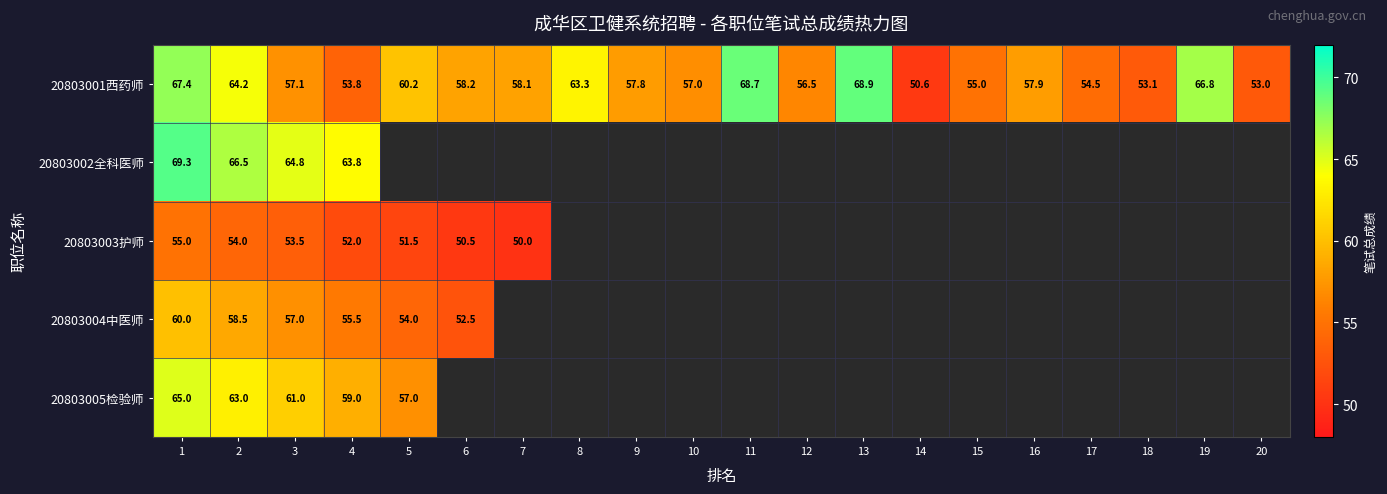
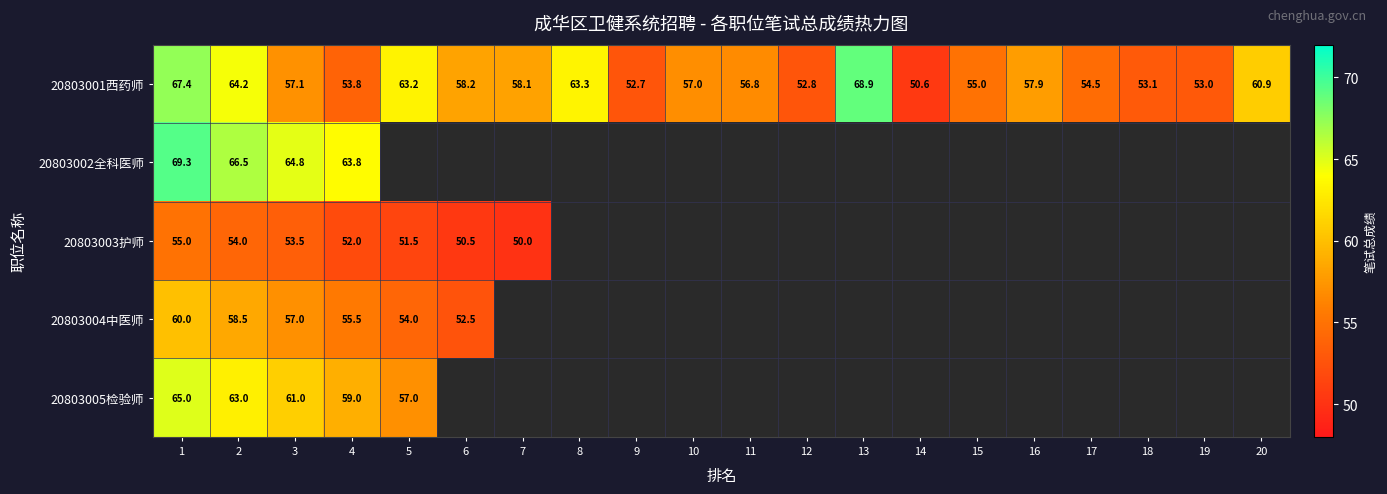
  {
    "20803001西药师": {
      "1": 67.4,
      "2": 64.2,
      "3": 57.1,
      "4": 53.8,
-     "5": 60.2,
+     "5": 63.2,
      "6": 58.2,
      "7": 58.1,
      "8": 63.3,
-     "9": 57.8,
+     "9": 52.7,
      "10": 57.0,
-     "11": 68.7,
-     "12": 56.5,
+     "11": 56.8,
+     "12": 52.8,
      "13": 68.9,
      "14": 50.6,
      "15": 55.0,
      "16": 57.9,
      "17": 54.5,
      "18": 53.1,
-     "19": 66.8,
-     "20": 53.0
+     "19": 53.0,
+     "20": 60.9
    },
    "20803002全科医师": {
      "1": 69.3,
      "2": 66.5,
      "3": 64.8,
      "4": 63.8
    },
    "20803003护师": {
      "1": 55.0,
      "2": 54.0,
      "3": 53.5,
      "4": 52.0,
      "5": 51.5,
      "6": 50.5,
      "7": 50.0
    },
    "20803004中医师": {
      "1": 60.0,
      "2": 58.5,
      "3": 57.0,
      "4": 55.5,
      "5": 54.0,
      "6": 52.5
    },
    "20803005检验师": {
      "1": 65.0,
      "2": 63.0,
      "3": 61.0,
      "4": 59.0,
      "5": 57.0
    }
  }
